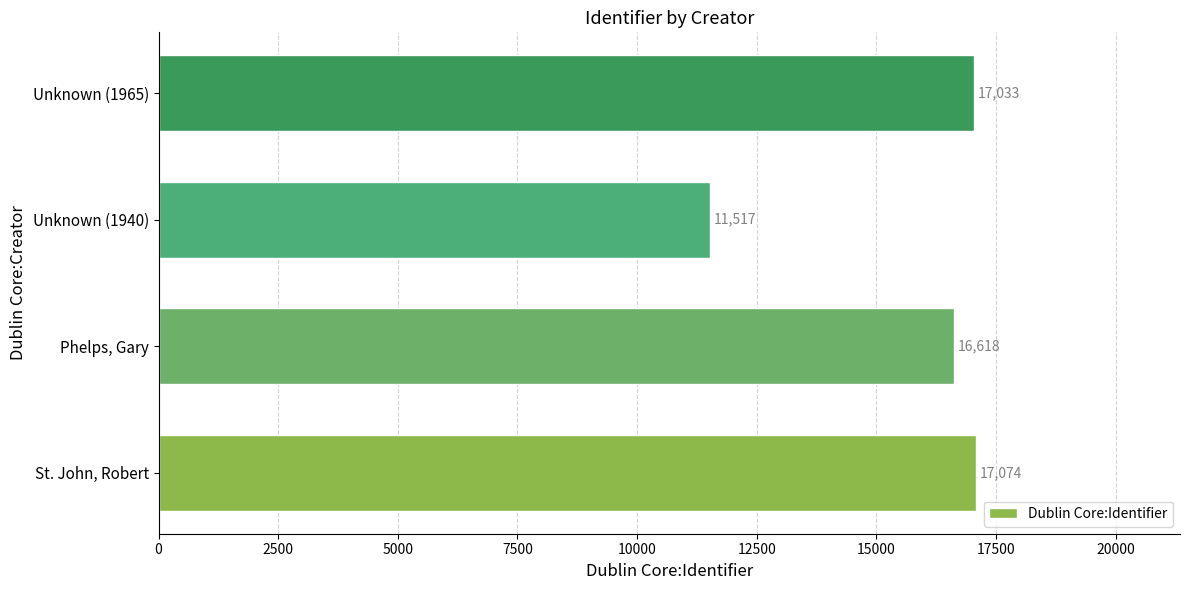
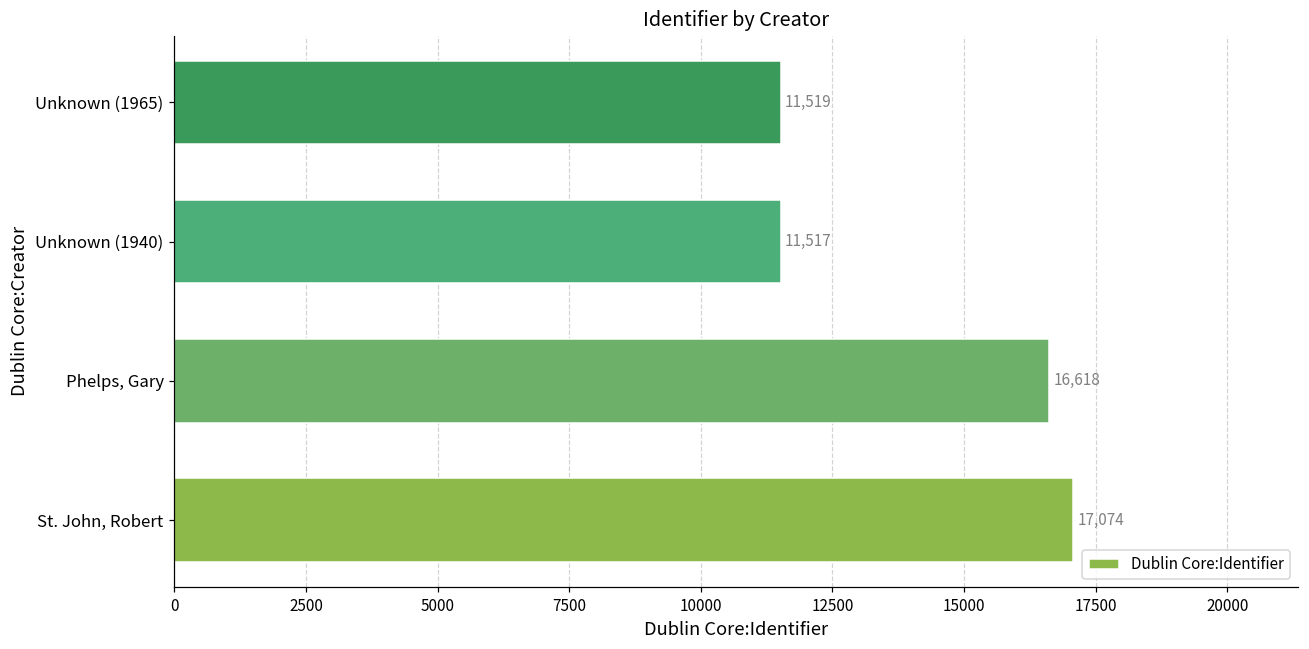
  {
-   "Unknown (1965)": "17,033",
+   "Unknown (1965)": "11,519",
    "Unknown (1940)": "11,517",
    "Phelps, Gary": "16,618",
    "St. John, Robert": "17,074"
  }
